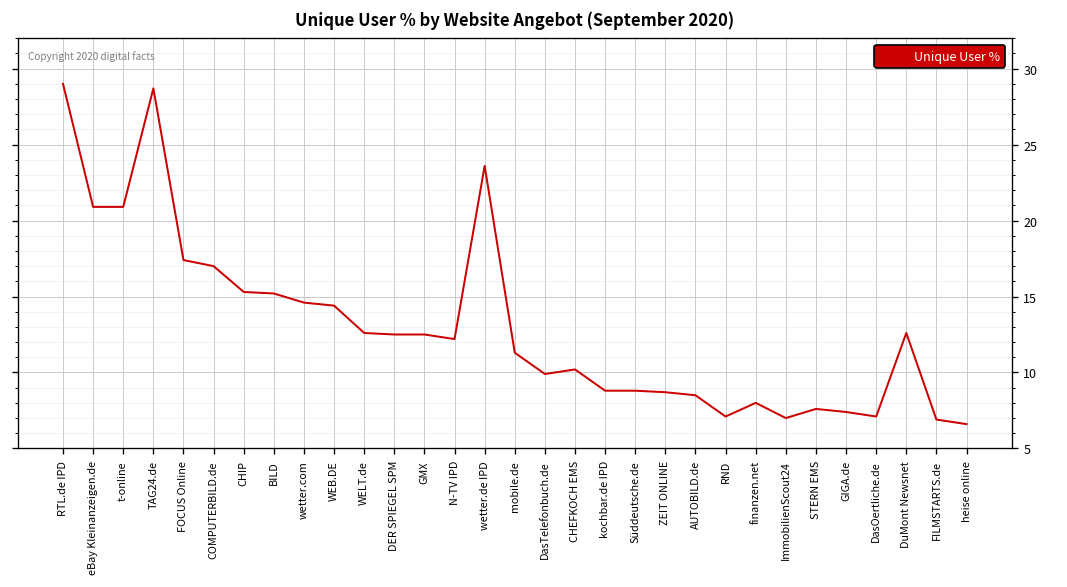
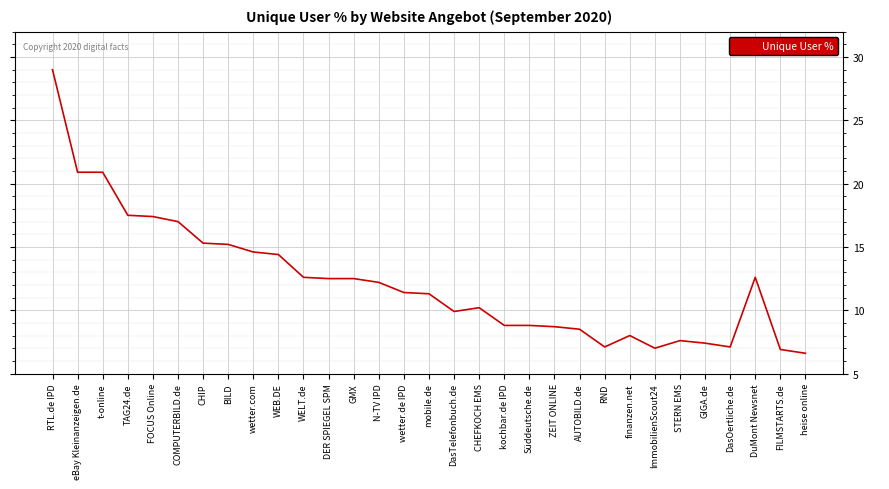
  {
    "eBay Kleinanzeigen.de": 20.9,
    "t-online": 20.9,
-   "TAG24.de": 28.7,
+   "TAG24.de": 17.5,
    "FOCUS Online": 17.4,
    "COMPUTERBILD.de": 17.0,
    "CHIP": 15.3,
    "BILD": 15.2,
    "wetter.com": 14.6,
    "WEB.DE": 14.4,
    "WELT.de": 12.6,
    "DER SPIEGEL SPM": 12.5,
    "GMX": 12.5,
    "N-TV IPD": 12.2,
-   "wetter.de IPD": 23.6,
+   "wetter.de IPD": 11.4,
    "mobile.de": 11.3,
    "DasTelefonbuch.de": 9.9,
    "CHEFKOCH EMS": 10.2,
    "kochbar.de IPD": 8.8,
    "Süddeutsche.de": 8.8,
    "ZEIT ONLINE": 8.7,
    "AUTOBILD.de": 8.5,
    "RND": 7.1,
    "finanzen.net": 8.0,
    "ImmobilienScout24": 7.0,
    "STERN EMS": 7.6,
    "GIGA.de": 7.4,
    "DasOertliche.de": 7.1,
    "DuMont Newsnet": 12.6,
    "FILMSTARTS.de": 6.9,
    "heise online": 6.6
  }
